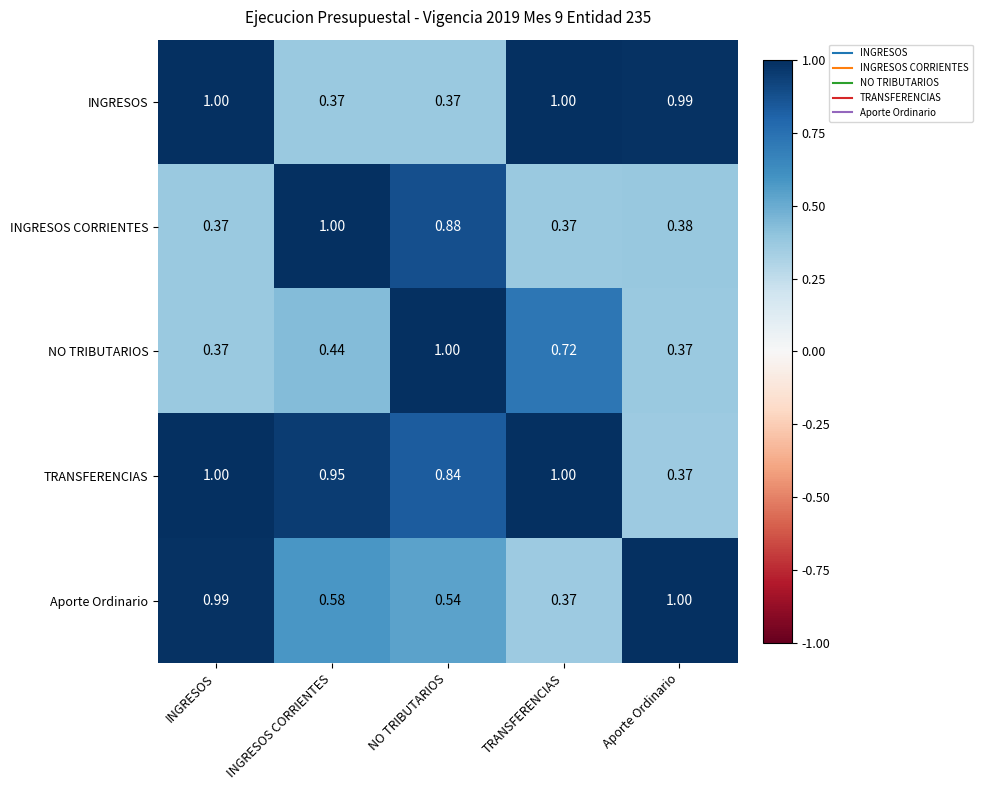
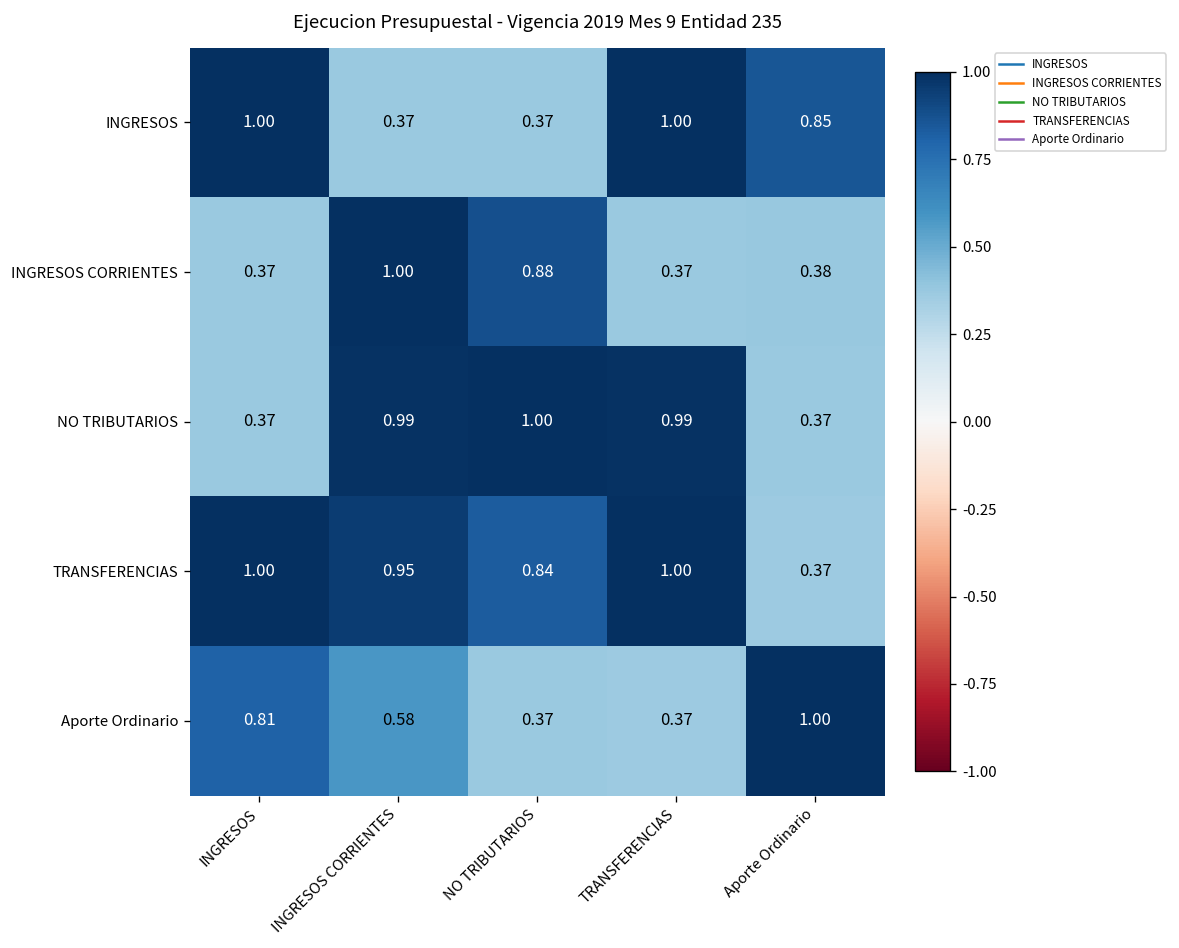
  {
    "INGRESOS": {
      "INGRESOS": 1.00,
      "INGRESOS CORRIENTES": 0.37,
      "NO TRIBUTARIOS": 0.37,
      "TRANSFERENCIAS": 1.00,
-     "Aporte Ordinario": 0.99
+     "Aporte Ordinario": 0.85
    },
    "INGRESOS CORRIENTES": {
      "INGRESOS": 0.37,
      "INGRESOS CORRIENTES": 1.00,
      "NO TRIBUTARIOS": 0.88,
      "TRANSFERENCIAS": 0.37,
      "Aporte Ordinario": 0.38
    },
    "NO TRIBUTARIOS": {
      "INGRESOS": 0.37,
-     "INGRESOS CORRIENTES": 0.44,
+     "INGRESOS CORRIENTES": 0.99,
      "NO TRIBUTARIOS": 1.00,
-     "TRANSFERENCIAS": 0.72,
+     "TRANSFERENCIAS": 0.99,
      "Aporte Ordinario": 0.37
    },
    "TRANSFERENCIAS": {
      "INGRESOS": 1.00,
      "INGRESOS CORRIENTES": 0.95,
      "NO TRIBUTARIOS": 0.84,
      "TRANSFERENCIAS": 1.00,
      "Aporte Ordinario": 0.37
    },
    "Aporte Ordinario": {
-     "INGRESOS": 0.99,
+     "INGRESOS": 0.81,
      "INGRESOS CORRIENTES": 0.58,
-     "NO TRIBUTARIOS": 0.54,
+     "NO TRIBUTARIOS": 0.37,
      "TRANSFERENCIAS": 0.37,
      "Aporte Ordinario": 1.00
    }
  }
